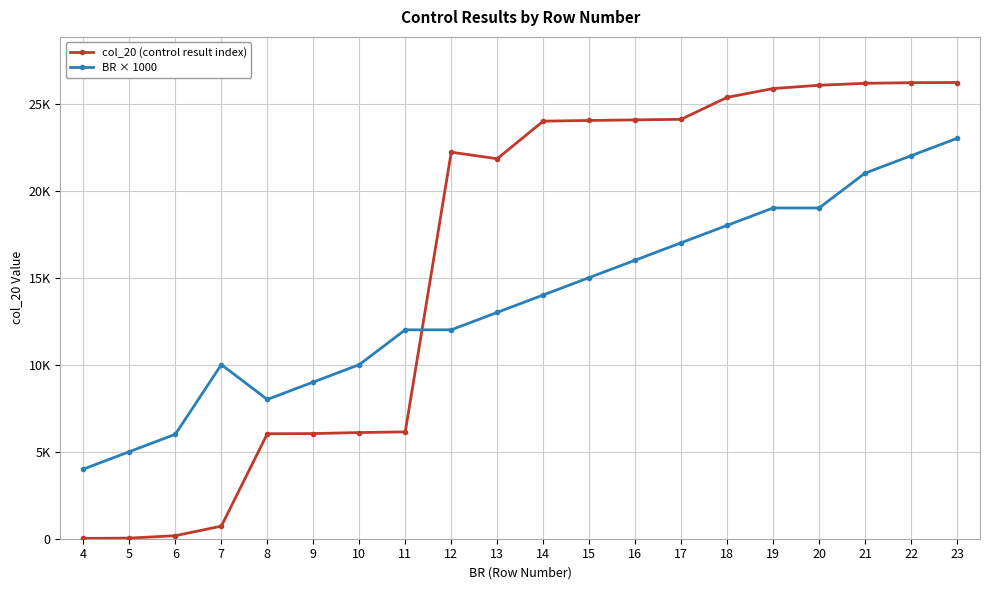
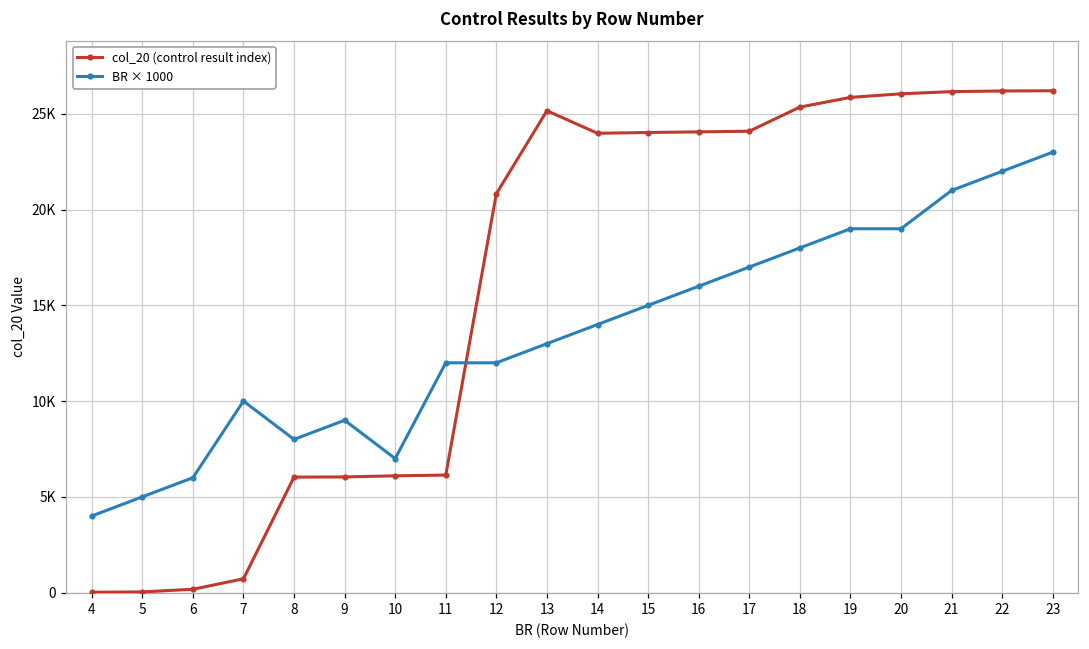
  {
    "col_20 (control result index)": {
      "4": 0,
      "5": 0,
      "6": 200,
      "7": 700,
      "8": 6000,
      "9": 6000,
      "10": 6100,
      "11": 6100,
-     "12": 22200,
-     "13": 21800,
+     "12": 20800,
+     "13": 25200,
      "14": 24000,
      "15": 24000,
      "16": 24100,
      "17": 24100,
      "18": 25400,
      "19": 25900,
      "20": 26000,
      "21": 26200,
      "22": 26200,
      "23": 26200
    },
    "BR × 1000": {
      "4": 4000,
      "5": 5000,
      "6": 6000,
      "7": 10000,
      "8": 8000,
      "9": 9000,
-     "10": 10000,
+     "10": 7000,
      "11": 12000,
      "12": 12000,
      "13": 13000,
      "14": 14000,
      "15": 15000,
      "16": 16000,
      "17": 17000,
      "18": 18000,
      "19": 19000,
      "20": 19000,
      "21": 21000,
      "22": 22000,
      "23": 23000
    }
  }
